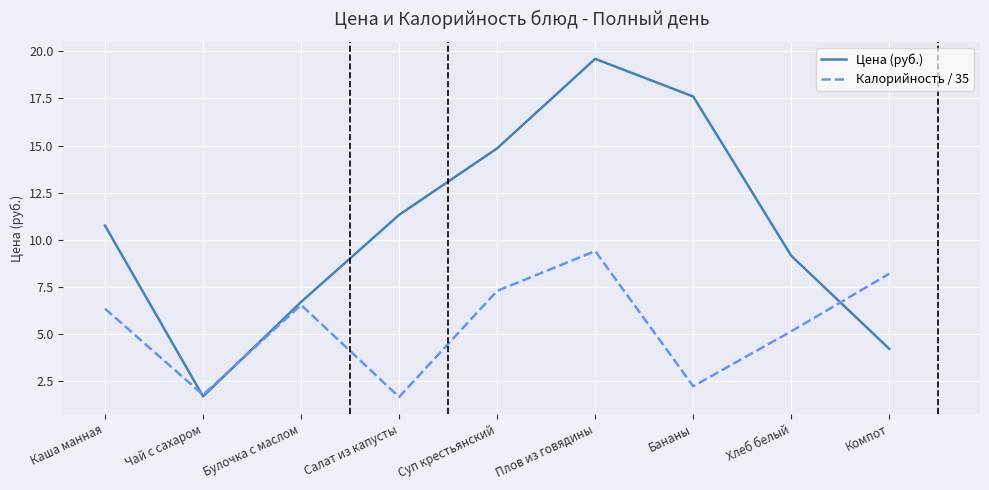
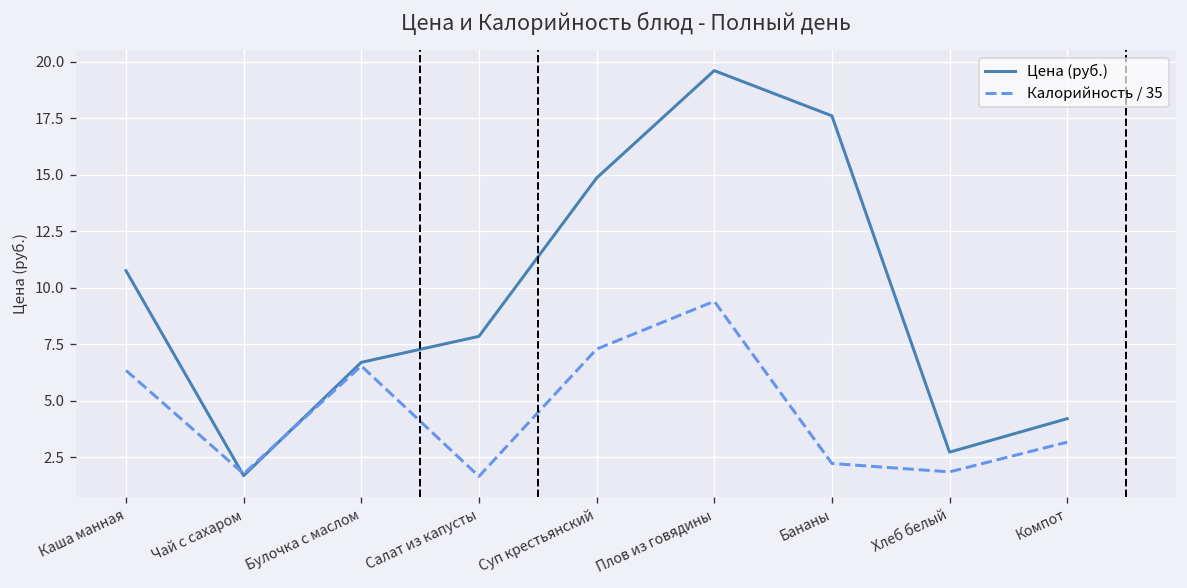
  {
    "Цена (руб.)": {
      "Каша манная": 10.8,
      "Булочка с маслом": 6.7,
-     "Салат из капусты": 11.3,
+     "Салат из капусты": 7.9,
      "Суп крестьянский": 14.9,
      "Плов из говядины": 19.6,
      "Бананы": 17.6,
-     "Хлеб белый": 9.2,
+     "Хлеб белый": 2.7,
      "Компот": 4.2
    },
    "Калорийность / 35": {
      "Каша манная": 6.3,
      "Булочка с маслом": 6.5,
      "Салат из капусты": 1.7,
      "Суп крестьянский": 7.3,
      "Плов из говядины": 9.4,
      "Бананы": 2.2,
-     "Хлеб белый": 5.1,
-     "Компот": 8.2
+     "Хлеб белый": 1.9,
+     "Компот": 3.2
    }
  }
